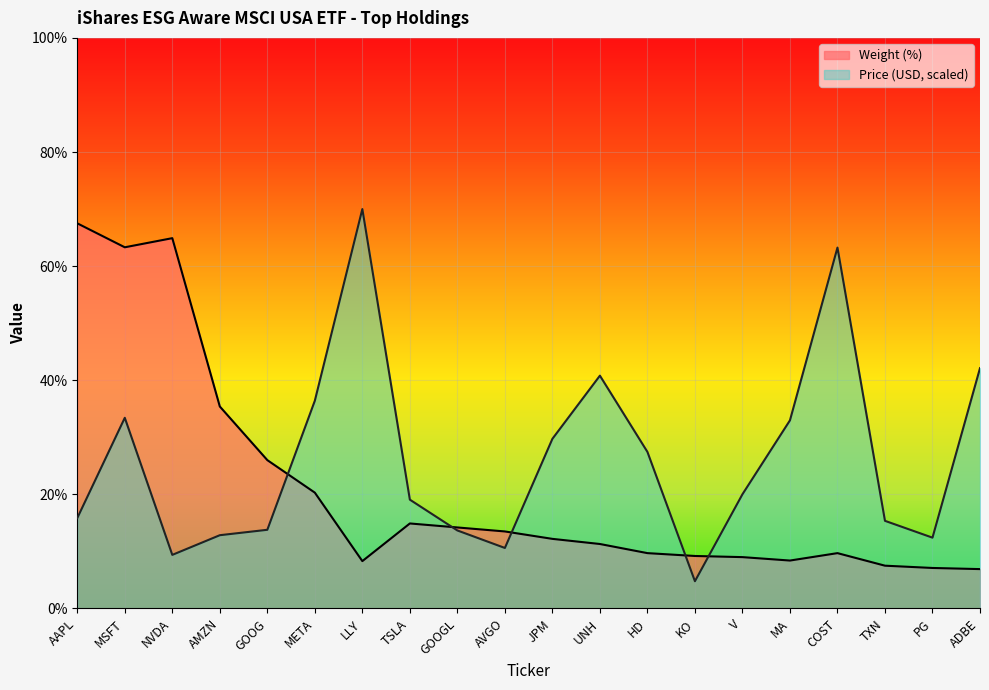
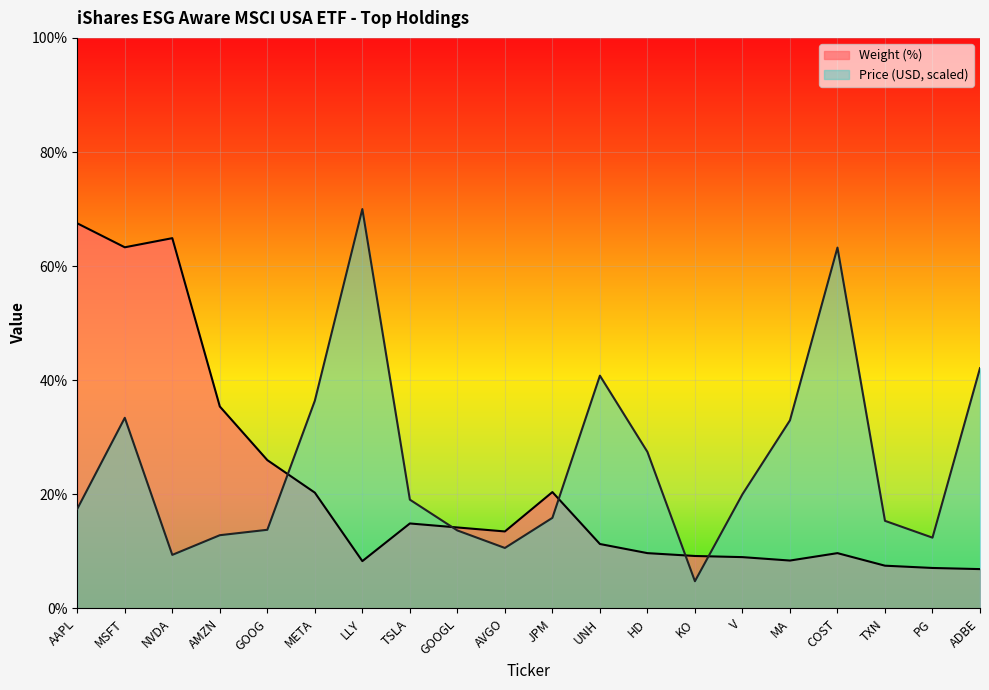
  {
    "Weight (%)": {
      "AAPL": "68%",
      "MSFT": "63%",
      "NVDA": "65%",
      "AMZN": "35%",
      "GOOG": "26%",
      "META": "20%",
      "LLY": "8%",
      "TSLA": "15%",
      "GOOGL": "14%",
      "AVGO": "14%",
-     "JPM": "12%",
+     "JPM": "20%",
      "UNH": "11%",
      "HD": "10%",
      "KO": "9%",
      "V": "9%",
      "MA": "8%",
      "COST": "10%",
      "TXN": "8%",
      "PG": "7%",
      "ADBE": "7%"
    },
    "Price (USD, scaled)": {
-     "AAPL": "16%",
+     "AAPL": "17%",
      "MSFT": "33%",
      "NVDA": "9%",
      "AMZN": "13%",
      "GOOG": "14%",
      "META": "36%",
      "LLY": "70%",
      "TSLA": "19%",
      "GOOGL": "14%",
      "AVGO": "11%",
-     "JPM": "30%",
+     "JPM": "16%",
      "UNH": "41%",
      "HD": "27%",
      "KO": "5%",
      "V": "20%",
      "MA": "33%",
      "COST": "63%",
      "TXN": "15%",
      "PG": "12%",
      "ADBE": "42%"
    }
  }
